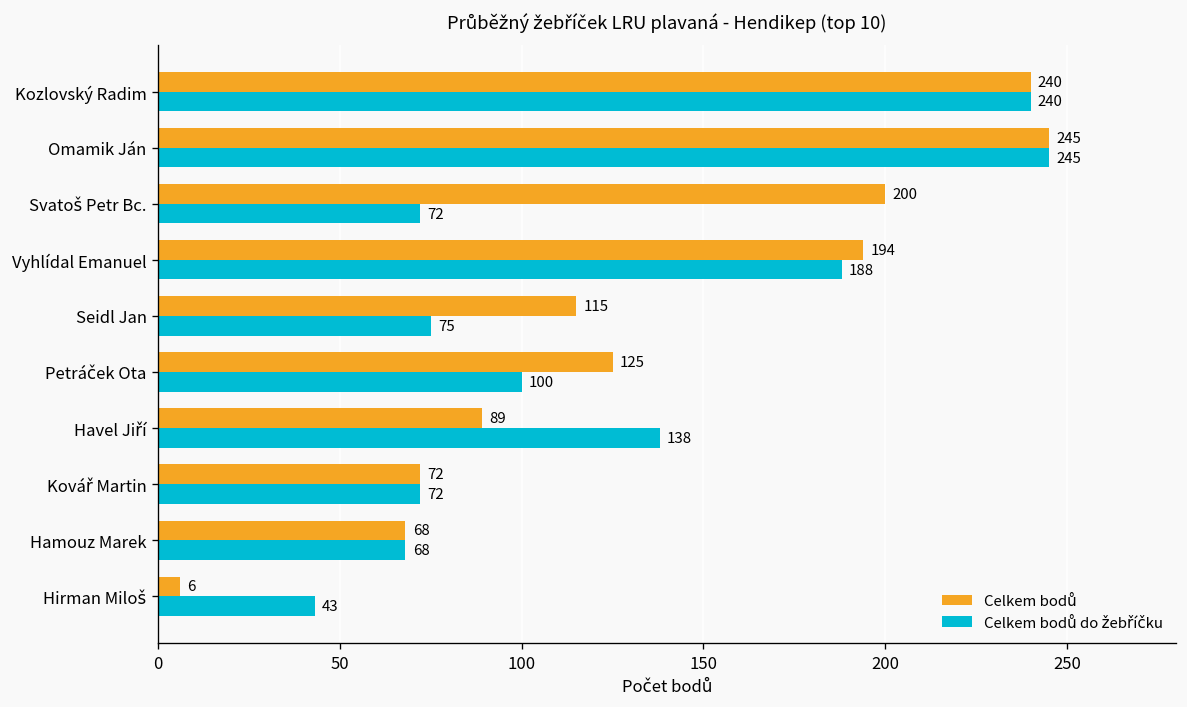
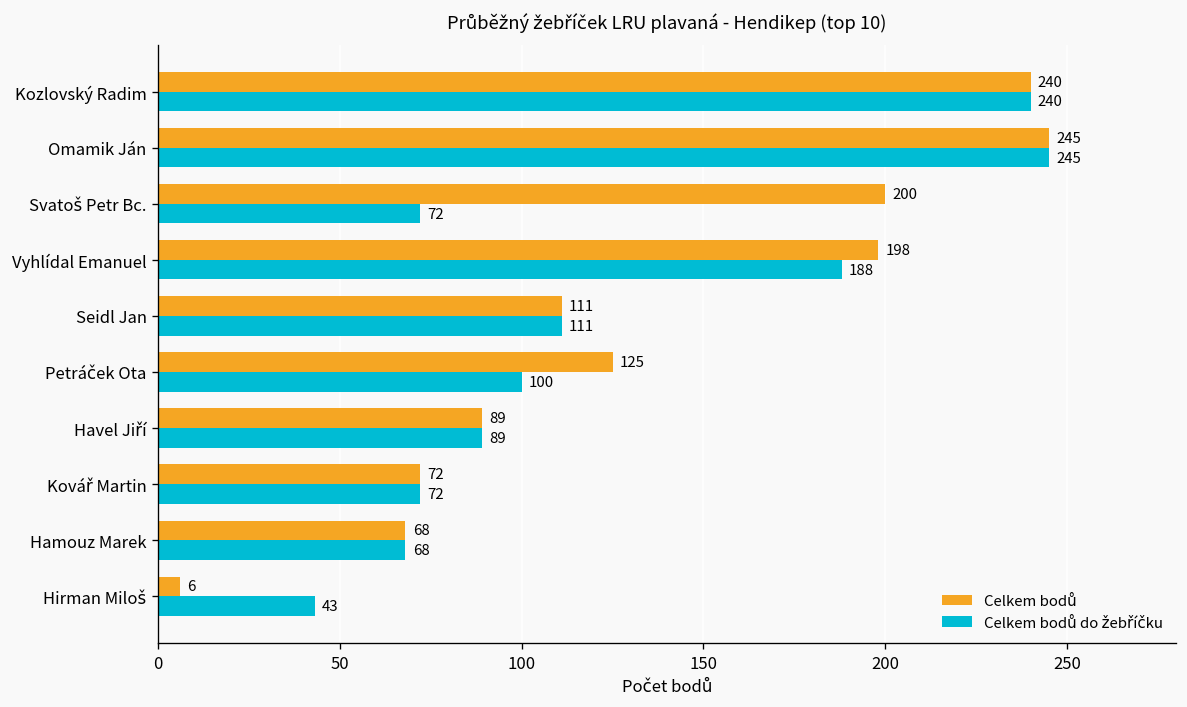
  {
    "Celkem bodů": {
      "Kozlovský Radim": 240,
      "Omamik Ján": 245,
      "Svatoš Petr Bc.": 200,
-     "Vyhlídal Emanuel": 194,
-     "Seidl Jan": 115,
+     "Vyhlídal Emanuel": 198,
+     "Seidl Jan": 111,
      "Petráček Ota": 125,
      "Havel Jiří": 89,
      "Kovář Martin": 72,
      "Hamouz Marek": 68,
      "Hirman Miloš": 6
    },
    "Celkem bodů do žebříčku": {
      "Kozlovský Radim": 240,
      "Omamik Ján": 245,
      "Svatoš Petr Bc.": 72,
      "Vyhlídal Emanuel": 188,
-     "Seidl Jan": 75,
+     "Seidl Jan": 111,
      "Petráček Ota": 100,
-     "Havel Jiří": 138,
+     "Havel Jiří": 89,
      "Kovář Martin": 72,
      "Hamouz Marek": 68,
      "Hirman Miloš": 43
    }
  }
